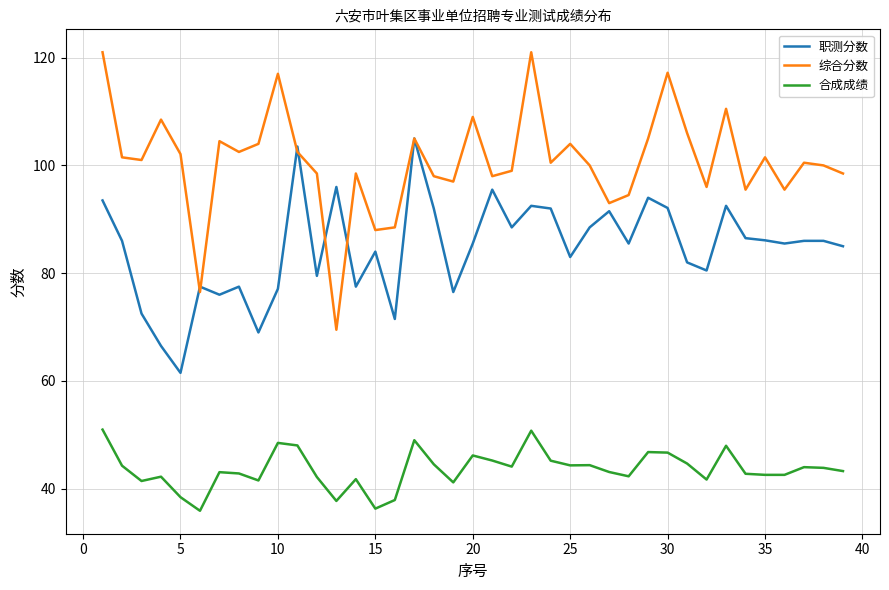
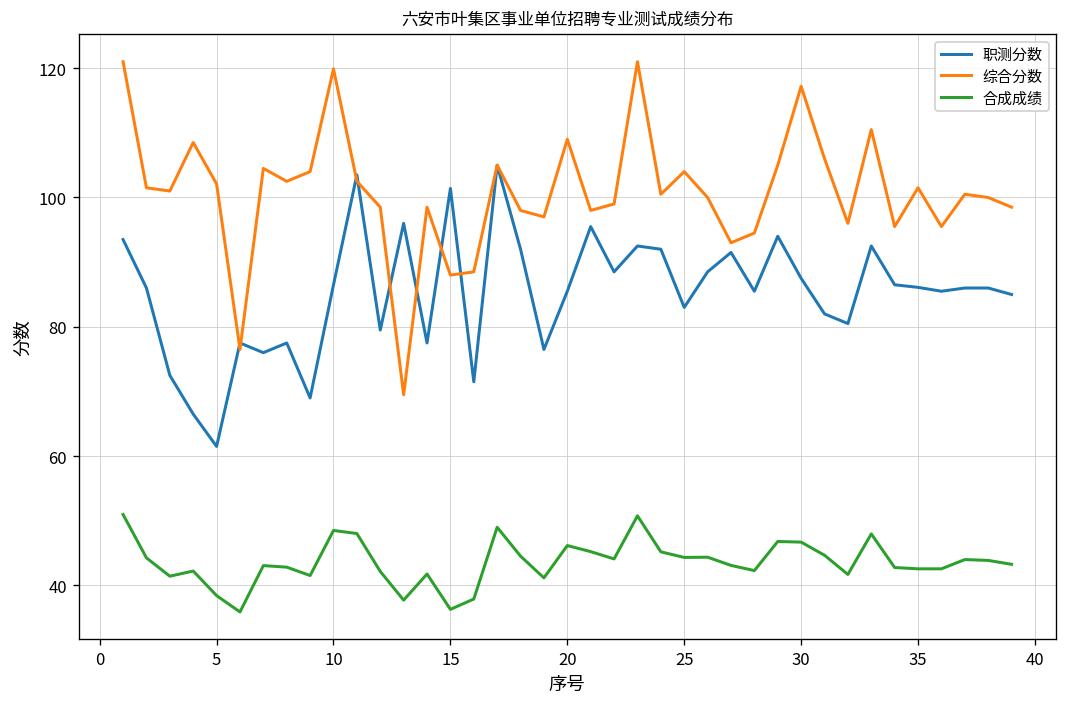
  {
    "职测分数": {
      "5": 62,
-     "10": 77,
-     "15": 84,
+     "10": 87,
+     "15": 101,
      "20": 86,
      "25": 83,
-     "30": 92,
+     "30": 88,
      "35": 86
    },
    "综合分数": {
      "5": 102,
-     "10": 117,
+     "10": 120,
      "15": 88,
      "20": 109,
      "25": 104,
      "30": 117,
      "35": 102
    },
    "合成成绩": {
      "5": 38,
      "10": 49,
      "15": 36,
      "20": 46,
      "25": 44,
      "30": 47,
      "35": 43
    }
  }
